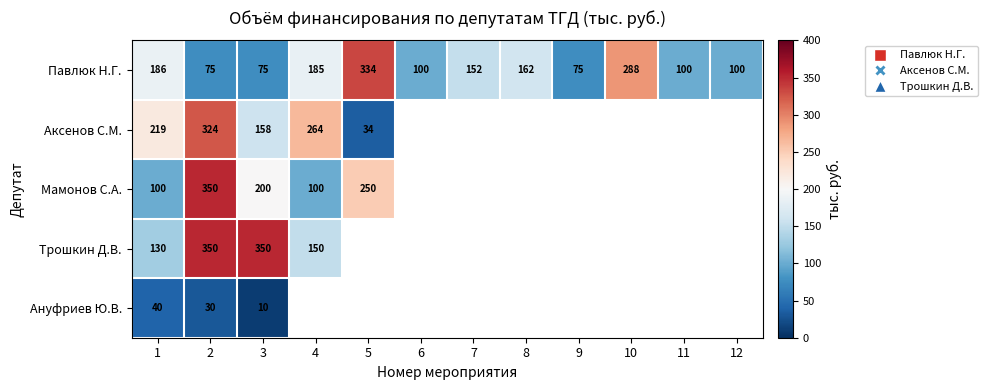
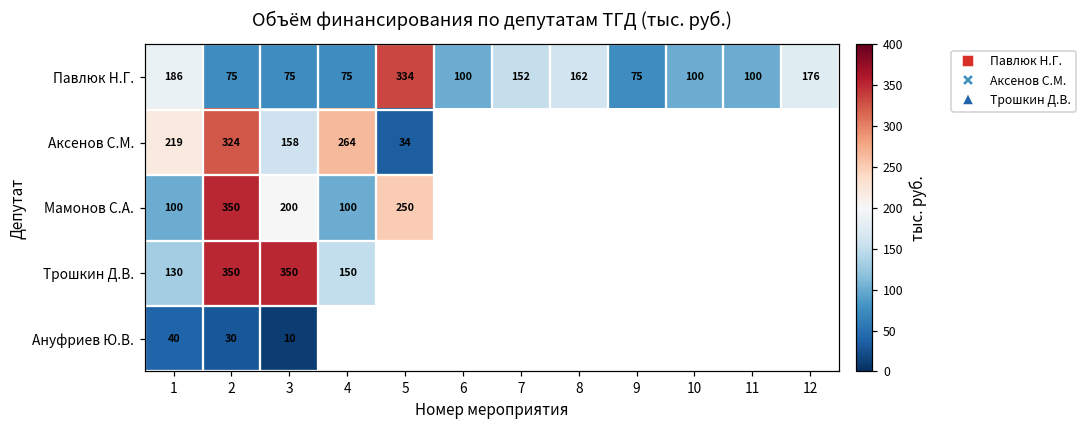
  {
    "Павлюк Н.Г.": {
      "1": 186,
      "2": 75,
      "3": 75,
-     "4": 185,
+     "4": 75,
      "5": 334,
      "6": 100,
      "7": 152,
      "8": 162,
      "9": 75,
-     "10": 288,
+     "10": 100,
      "11": 100,
-     "12": 100
+     "12": 176
    },
    "Аксенов С.М.": {
      "1": 219,
      "2": 324,
      "3": 158,
      "4": 264,
      "5": 34
    },
    "Мамонов С.А.": {
      "1": 100,
      "2": 350,
      "3": 200,
      "4": 100,
      "5": 250
    },
    "Трошкин Д.В.": {
      "1": 130,
      "2": 350,
      "3": 350,
      "4": 150
    },
    "Ануфриев Ю.В.": {
      "1": 40,
      "2": 30,
      "3": 10
    }
  }
